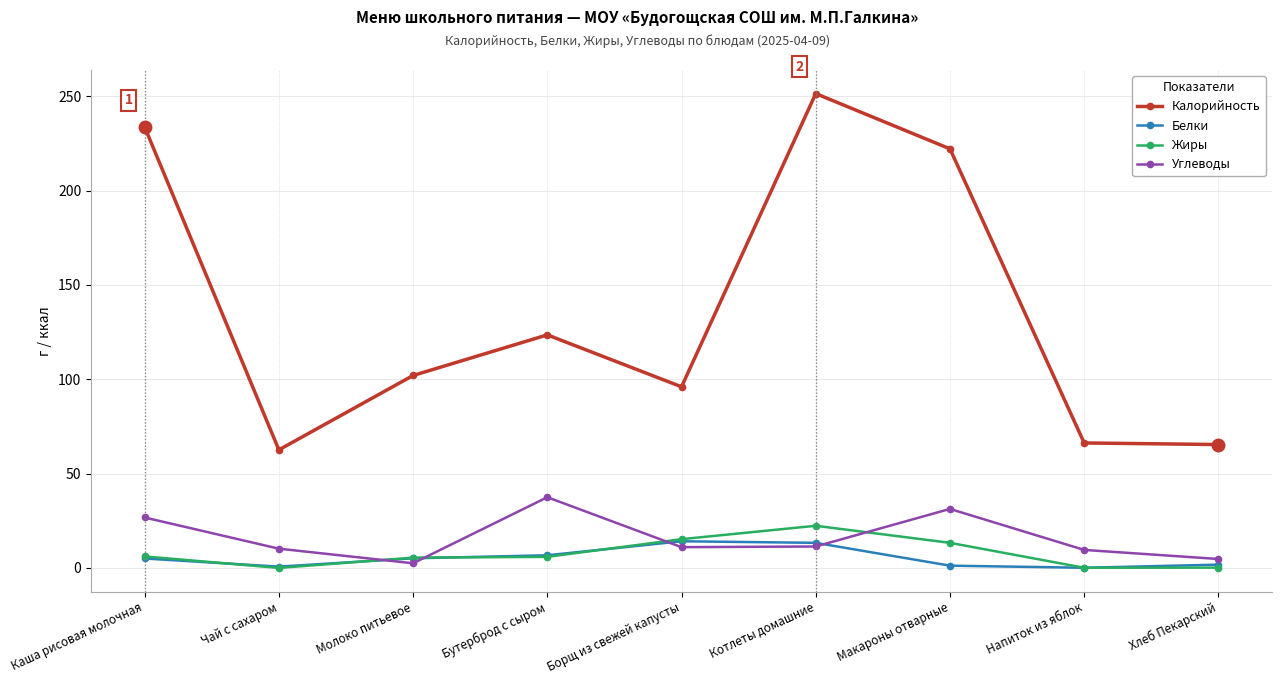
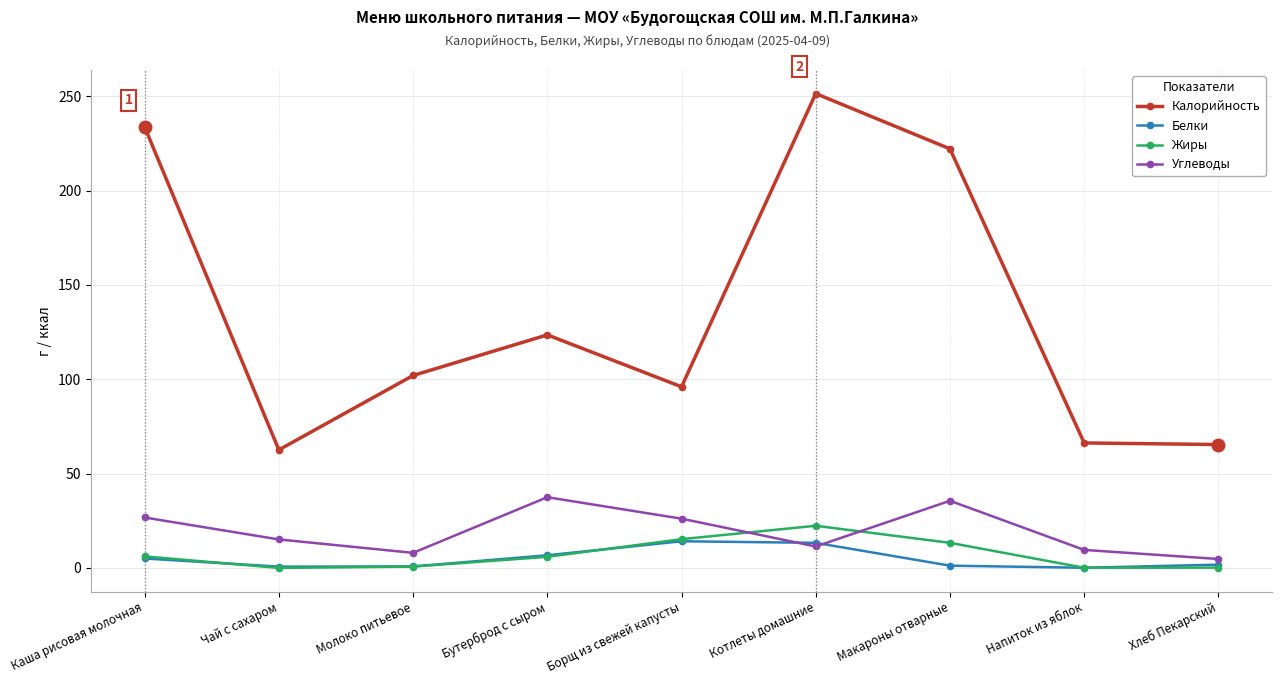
  {
    "Белки": {
-     "Молоко питьевое": 5,
+     "Молоко питьевое": 1,
      "Котлеты домашние": 13,
      "Макароны отварные": 1,
      "Хлеб Пекарский": 2
    },
    "Жиры": {
-     "Молоко питьевое": 5,
+     "Молоко питьевое": 1,
      "Котлеты домашние": 22,
      "Макароны отварные": 13,
      "Хлеб Пекарский": 0
    },
    "Углеводы": {
      "Каша рисовая молочная": 27,
-     "Чай с сахаром": 10,
-     "Молоко питьевое": 2,
+     "Чай с сахаром": 15,
+     "Молоко питьевое": 8,
      "Бутерброд с сыром": 37,
-     "Борщ из свежей капусты": 11,
+     "Борщ из свежей капусты": 26,
      "Котлеты домашние": 11,
-     "Макароны отварные": 31,
+     "Макароны отварные": 36,
      "Напиток из яблок": 10,
      "Хлеб Пекарский": 5
    }
  }
